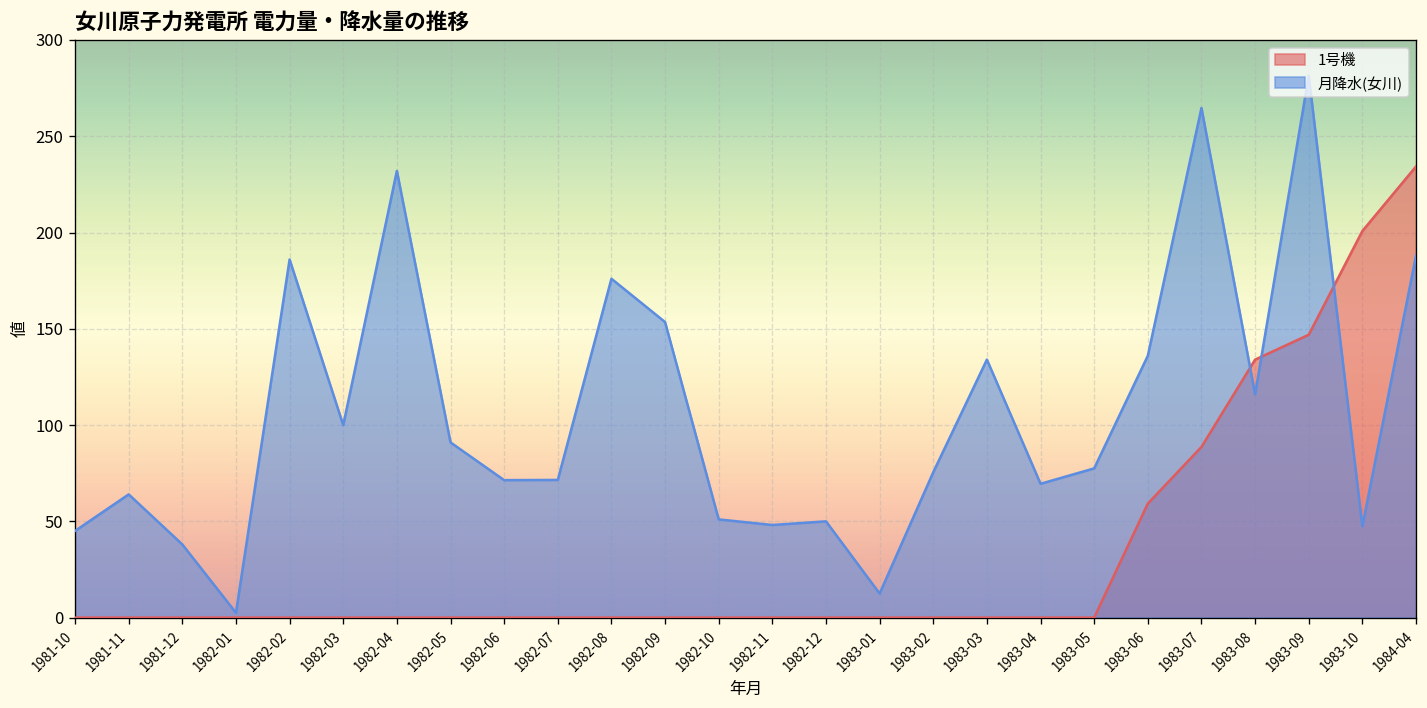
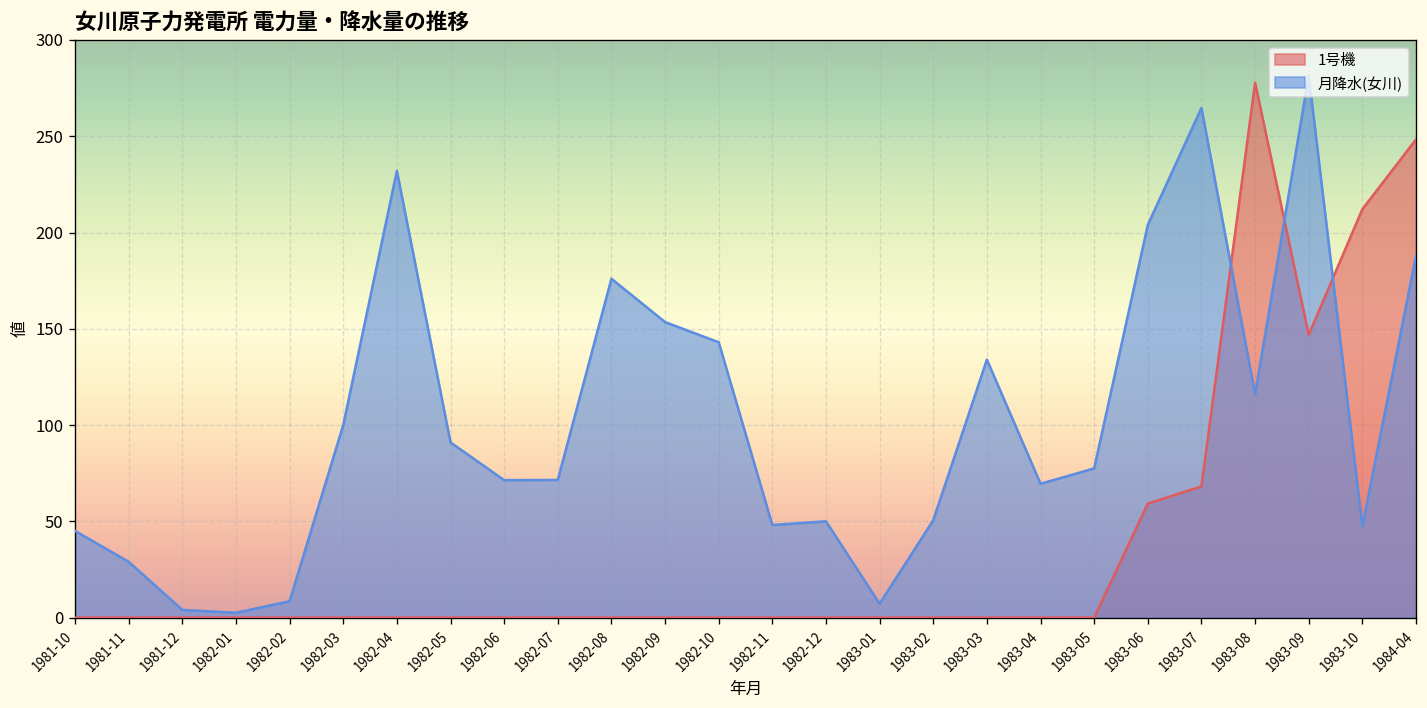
  {
    "1号機": {
      "1981-10": 0,
      "1981-11": 0,
      "1981-12": 0,
      "1982-01": 0,
      "1982-02": 0,
      "1982-03": 0,
      "1982-04": 0,
      "1982-05": 0,
      "1982-06": 0,
      "1982-07": 0,
      "1982-08": 0,
      "1982-09": 0,
      "1982-10": 0,
      "1982-11": 0,
      "1982-12": 0,
      "1983-01": 0,
      "1983-02": 0,
      "1983-03": 0,
      "1983-04": 0,
      "1983-05": 0,
      "1983-06": 59,
-     "1983-07": 89,
-     "1983-08": 134,
+     "1983-07": 68,
+     "1983-08": 278,
      "1983-09": 147,
-     "1983-10": 201,
-     "1984-04": 234
+     "1983-10": 212,
+     "1984-04": 248
    },
    "月降水(女川)": {
      "1981-10": 45,
-     "1981-11": 64,
-     "1981-12": 38,
+     "1981-11": 29,
+     "1981-12": 4,
      "1982-01": 3,
-     "1982-02": 186,
+     "1982-02": 9,
      "1982-03": 100,
      "1982-04": 232,
      "1982-05": 91,
      "1982-06": 71,
      "1982-07": 72,
      "1982-08": 176,
      "1982-09": 154,
-     "1982-10": 51,
+     "1982-10": 143,
      "1982-11": 48,
      "1982-12": 50,
-     "1983-01": 13,
-     "1983-02": 76,
+     "1983-01": 7,
+     "1983-02": 51,
      "1983-03": 134,
      "1983-04": 70,
      "1983-05": 78,
-     "1983-06": 136,
+     "1983-06": 204,
      "1983-07": 265,
      "1983-08": 116,
      "1983-10": 48,
      "1984-04": 188
    }
  }
